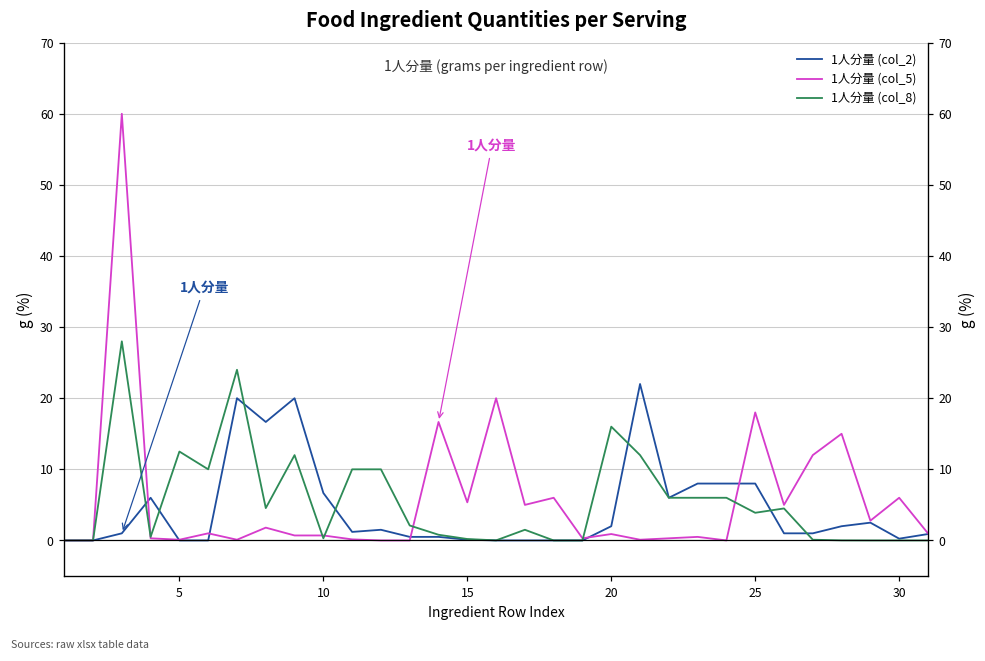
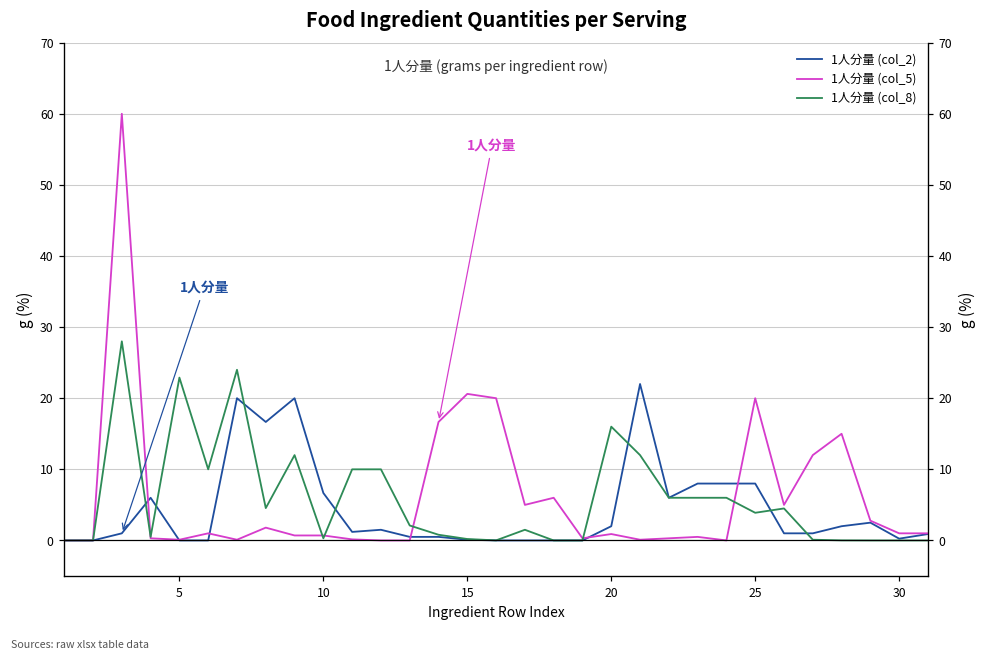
  {
    "1人分量 (col_2)": {
      "10": 7,
      "20": 2,
      "25": 8
    },
    "1人分量 (col_5)": {
      "10": 1,
-     "15": 5,
+     "15": 21,
      "20": 1,
-     "25": 18,
-     "30": 6
+     "25": 20,
+     "30": 1
    },
    "1人分量 (col_8)": {
-     "5": 13,
+     "5": 23,
      "10": 0,
      "20": 16,
      "25": 4
    }
  }
